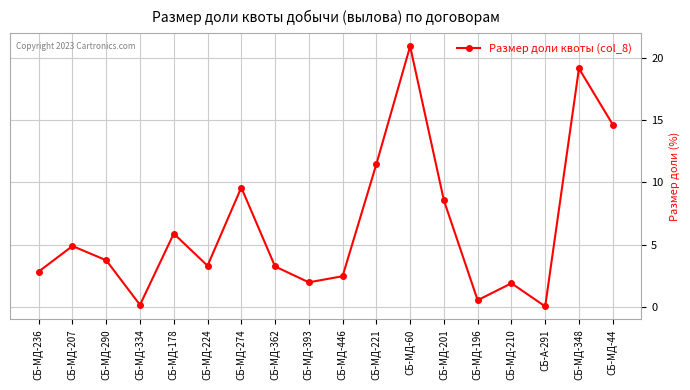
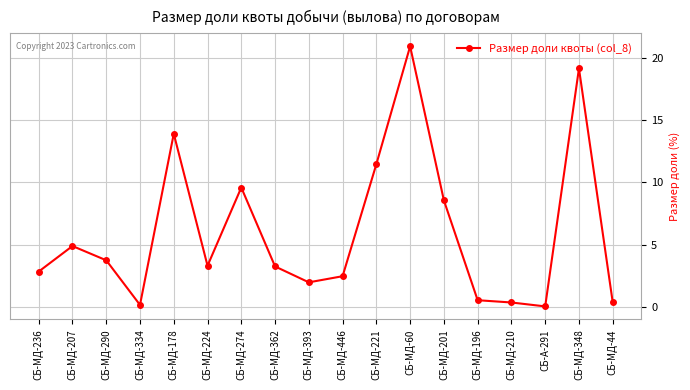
  {
    "СБ-МД-236": 2.8,
    "СБ-МД-207": 4.9,
    "СБ-МД-290": 3.7,
    "СБ-МД-334": 0.2,
-   "СБ-МД-178": 5.9,
+   "СБ-МД-178": 13.9,
    "СБ-МД-224": 3.3,
    "СБ-МД-274": 9.6,
    "СБ-МД-362": 3.2,
    "СБ-МД-393": 2.0,
    "СБ-МД-446": 2.5,
    "СБ-МД-221": 11.5,
    "СБ-МД-60": 20.9,
    "СБ-МД-201": 8.6,
    "СБ-МД-196": 0.5,
-   "СБ-МД-210": 1.9,
+   "СБ-МД-210": 0.4,
    "СБ-А-291": 0.0,
    "СБ-МД-348": 19.1,
-   "СБ-МД-44": 14.6
+   "СБ-МД-44": 0.4
  }
